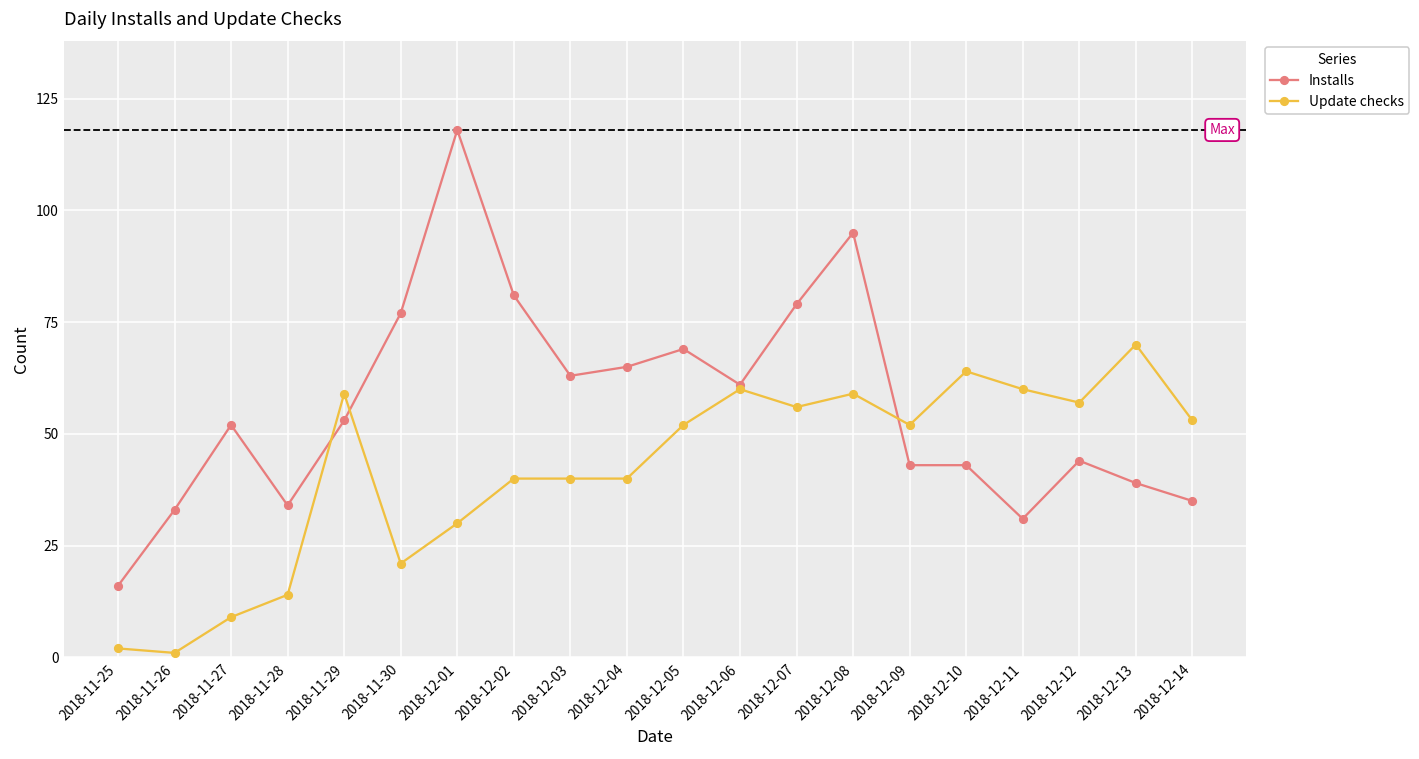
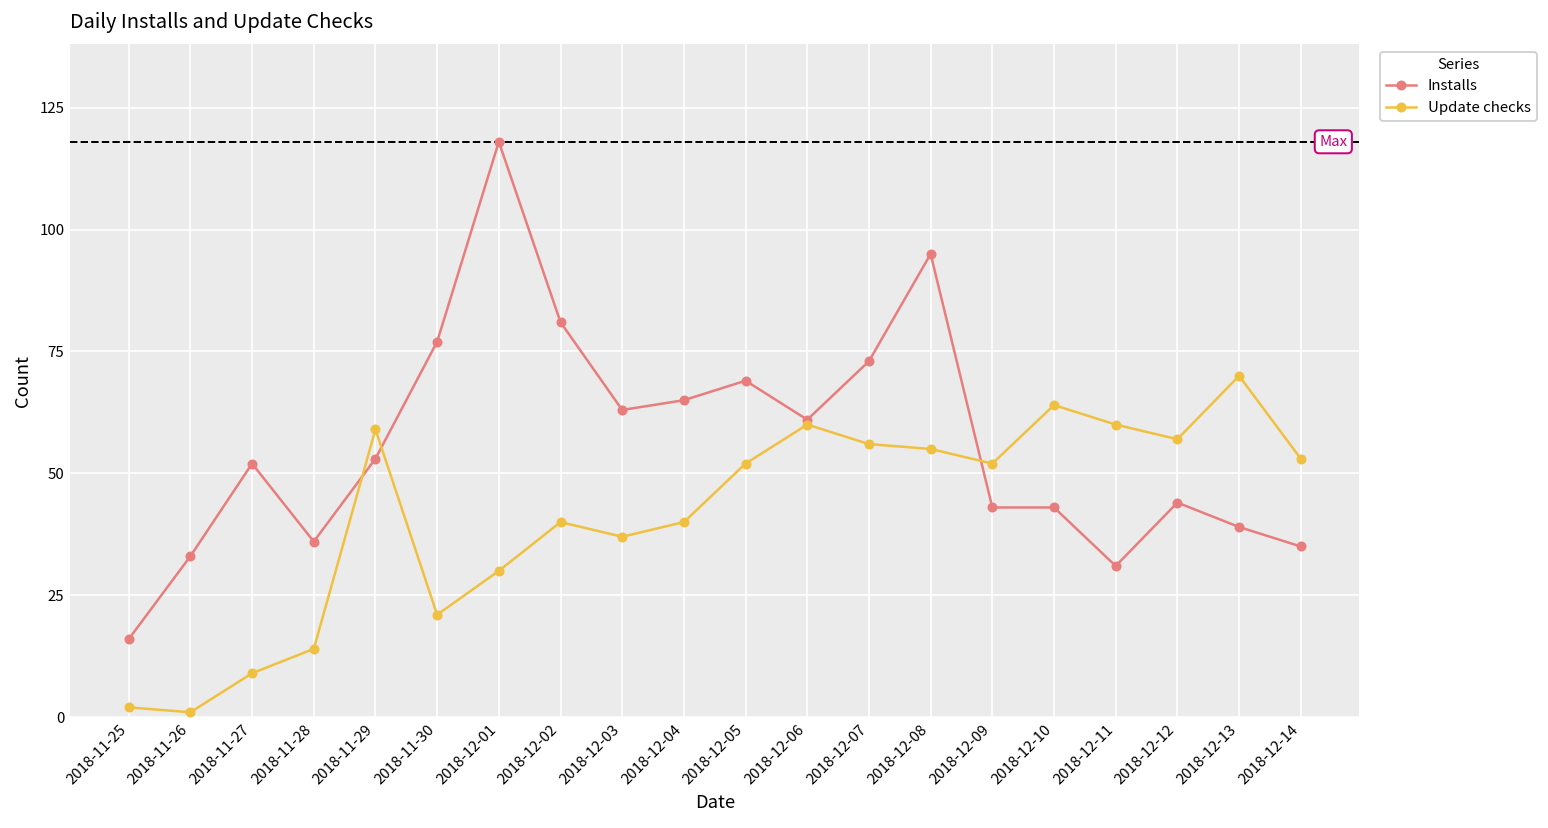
  {
    "Installs": {
      "2018-11-25": 16,
      "2018-11-26": 33,
      "2018-11-27": 52,
-     "2018-11-28": 34,
+     "2018-11-28": 36,
      "2018-11-29": 53,
      "2018-11-30": 77,
      "2018-12-01": 118,
      "2018-12-02": 81,
      "2018-12-03": 63,
      "2018-12-04": 65,
      "2018-12-05": 69,
      "2018-12-06": 61,
-     "2018-12-07": 79,
+     "2018-12-07": 73,
      "2018-12-08": 95,
      "2018-12-09": 43,
      "2018-12-10": 43,
      "2018-12-11": 31,
      "2018-12-12": 44,
      "2018-12-13": 39,
      "2018-12-14": 35
    },
    "Update checks": {
      "2018-11-25": 2,
      "2018-11-26": 1,
      "2018-11-27": 9,
      "2018-11-28": 14,
      "2018-11-29": 59,
      "2018-11-30": 21,
      "2018-12-01": 30,
      "2018-12-02": 40,
-     "2018-12-03": 40,
+     "2018-12-03": 37,
      "2018-12-04": 40,
      "2018-12-05": 52,
      "2018-12-06": 60,
      "2018-12-07": 56,
-     "2018-12-08": 59,
+     "2018-12-08": 55,
      "2018-12-09": 52,
      "2018-12-10": 64,
      "2018-12-11": 60,
      "2018-12-12": 57,
      "2018-12-13": 70,
      "2018-12-14": 53
    }
  }
